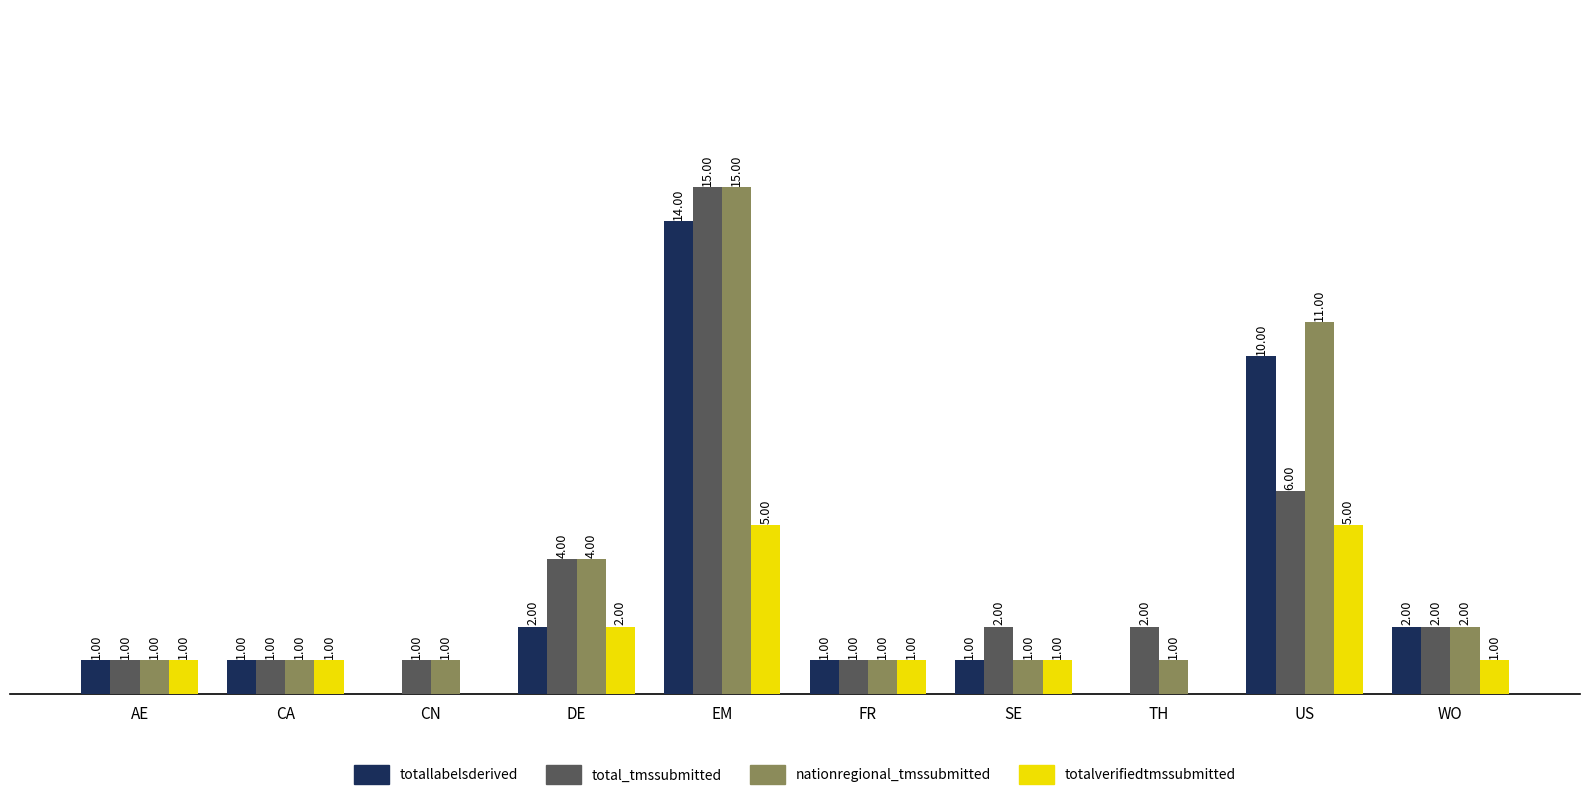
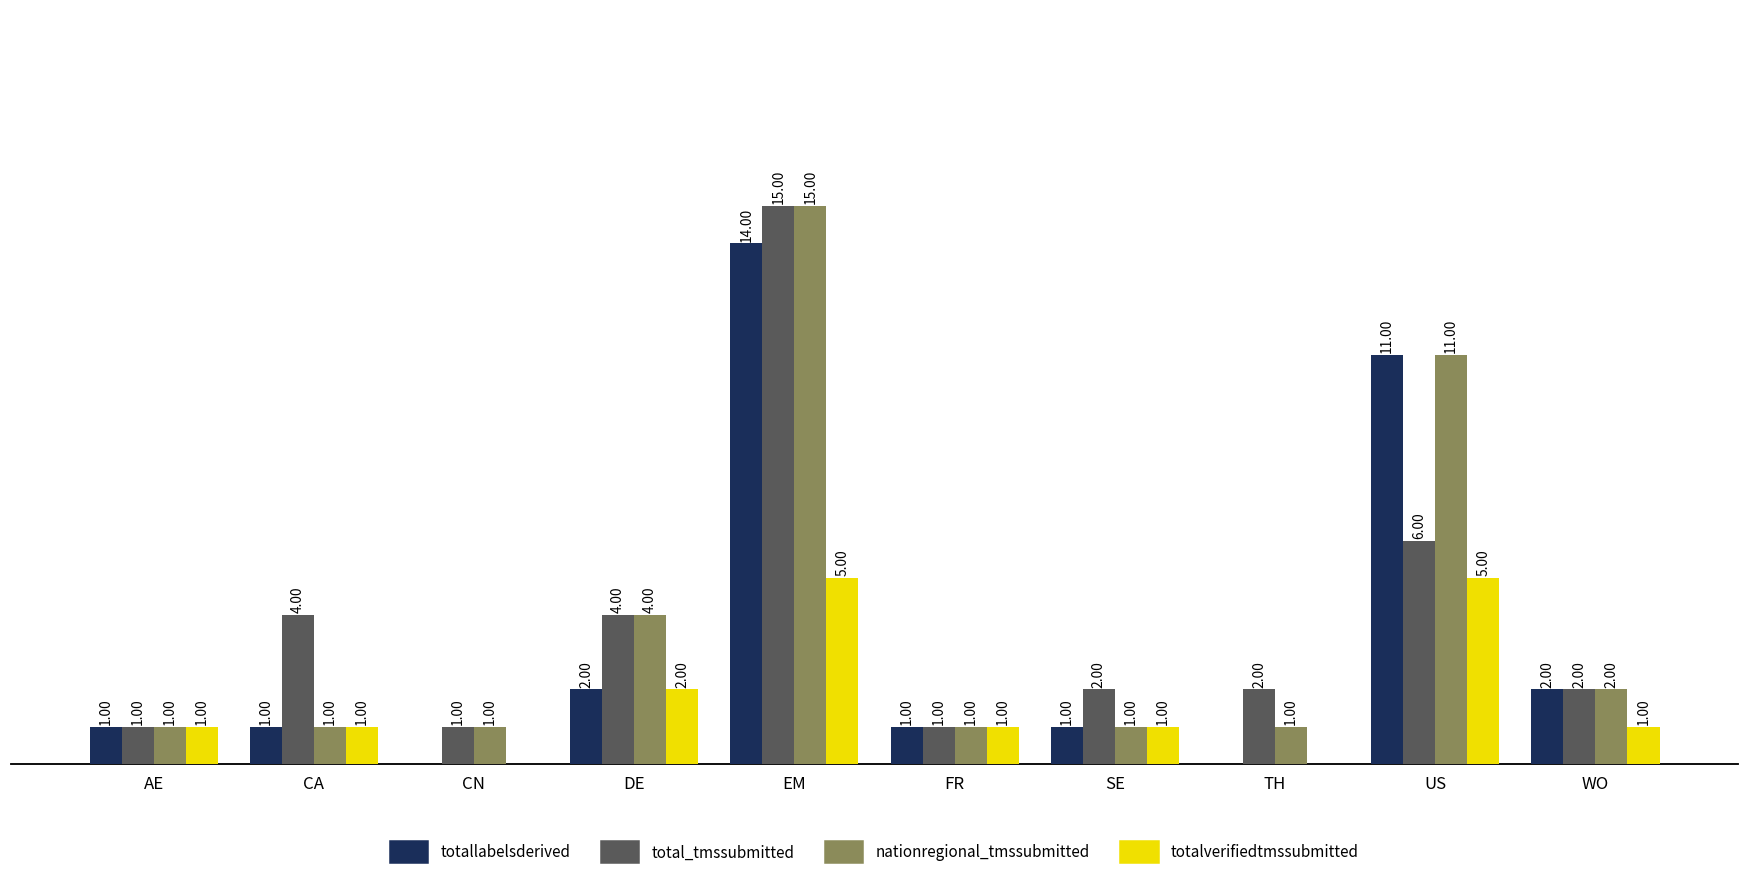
  {
    "totallabelsderived": {
      "AE": 1.00,
      "CA": 1.00,
      "DE": 2.00,
      "EM": 14.00,
      "FR": 1.00,
      "SE": 1.00,
-     "US": 10.00,
+     "US": 11.00,
      "WO": 2.00
    },
    "total_tmssubmitted": {
      "AE": 1.00,
-     "CA": 1.00,
+     "CA": 4.00,
      "CN": 1.00,
      "DE": 4.00,
      "EM": 15.00,
      "FR": 1.00,
      "SE": 2.00,
      "TH": 2.00,
      "US": 6.00,
      "WO": 2.00
    },
    "nationregional_tmssubmitted": {
      "AE": 1.00,
      "CA": 1.00,
      "CN": 1.00,
      "DE": 4.00,
      "EM": 15.00,
      "FR": 1.00,
      "SE": 1.00,
      "TH": 1.00,
      "US": 11.00,
      "WO": 2.00
    },
    "totalverifiedtmssubmitted": {
      "AE": 1.00,
      "CA": 1.00,
      "DE": 2.00,
      "EM": 5.00,
      "FR": 1.00,
      "SE": 1.00,
      "US": 5.00,
      "WO": 1.00
    }
  }
